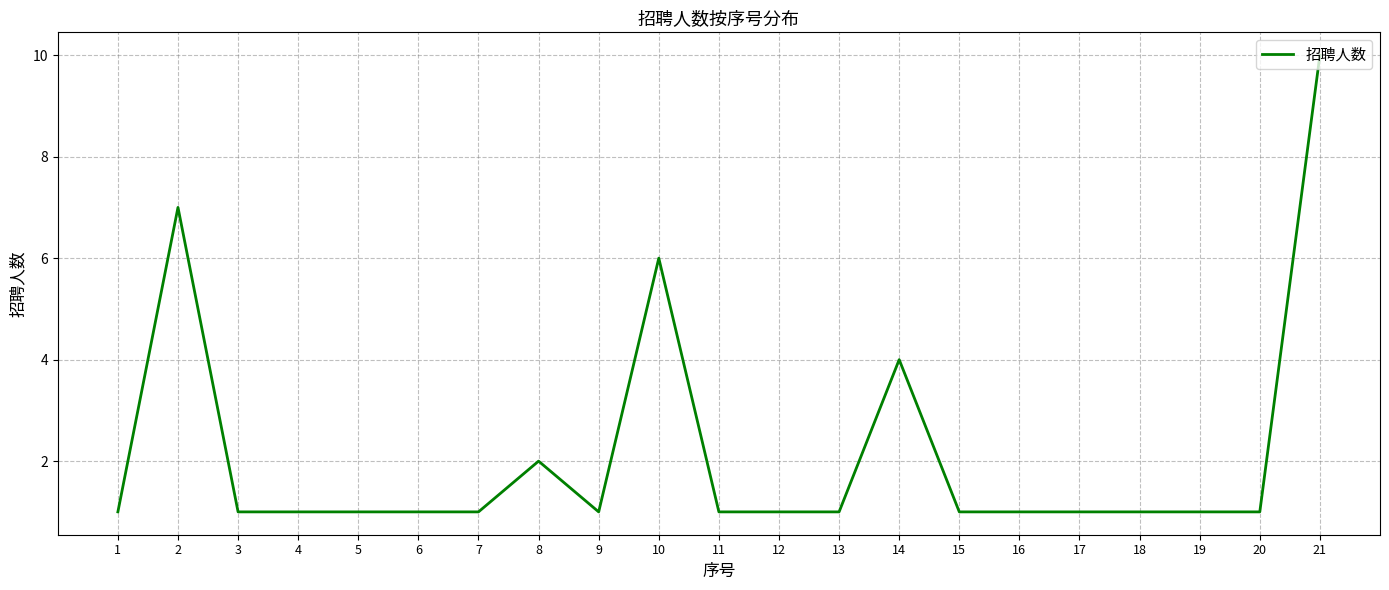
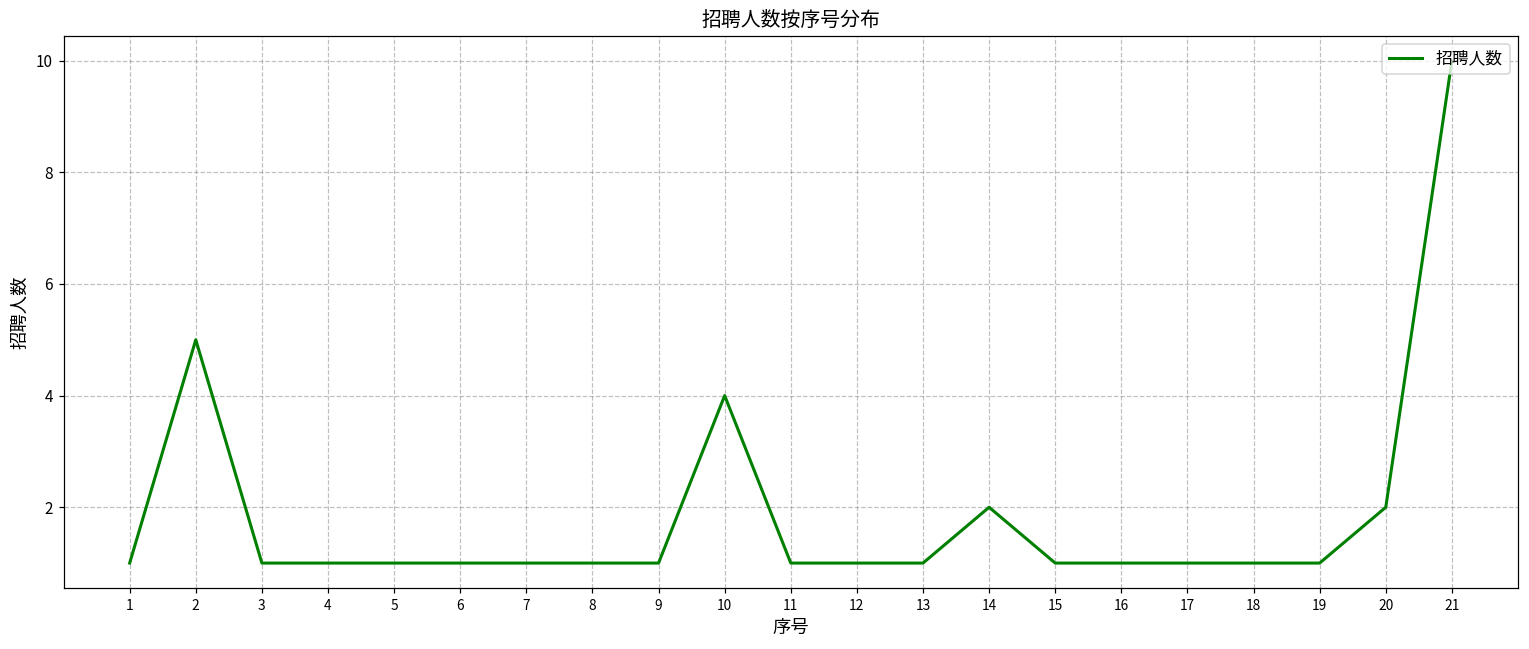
  {
    "1": 1,
-   "2": 7,
+   "2": 5,
    "3": 1,
    "4": 1,
    "5": 1,
    "6": 1,
    "7": 1,
-   "8": 2,
+   "8": 1,
    "9": 1,
-   "10": 6,
+   "10": 4,
    "11": 1,
    "12": 1,
    "13": 1,
-   "14": 4,
+   "14": 2,
    "15": 1,
    "16": 1,
    "17": 1,
    "18": 1,
    "19": 1,
-   "20": 1
+   "20": 2
  }
